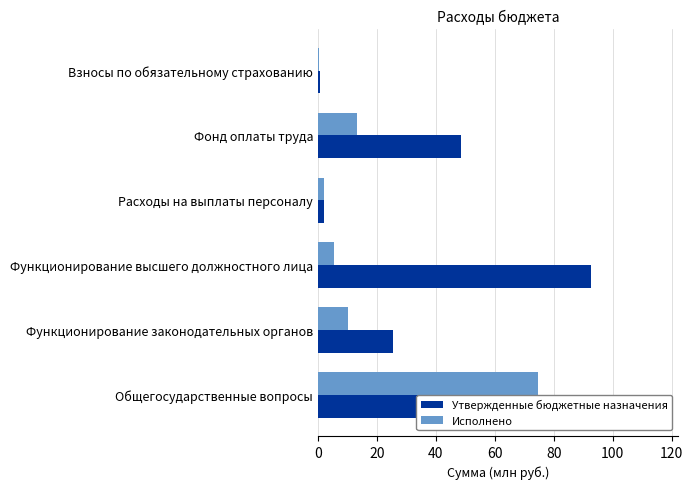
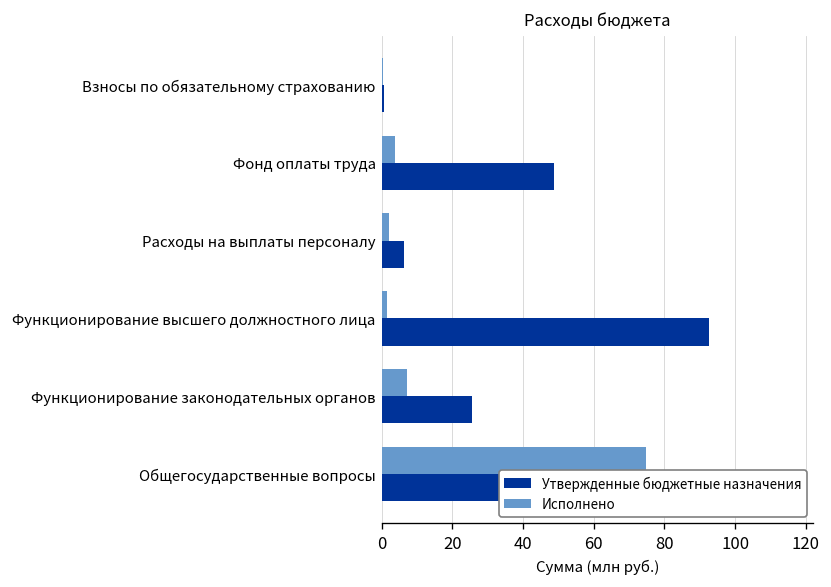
  {
    "Утвержденные бюджетные назначения": {
      "Фонд оплаты труда": 49,
-     "Расходы на выплаты персоналу": 2,
+     "Расходы на выплаты персоналу": 6,
      "Функционирование высшего должностного лица": 93,
      "Функционирование законодательных органов": 25
    },
    "Исполнено": {
-     "Фонд оплаты труда": 13,
+     "Фонд оплаты труда": 4,
      "Расходы на выплаты персоналу": 2,
-     "Функционирование высшего должностного лица": 6,
-     "Функционирование законодательных органов": 10,
+     "Функционирование высшего должностного лица": 1,
+     "Функционирование законодательных органов": 7,
      "Общегосударственные вопросы": 75
    }
  }
